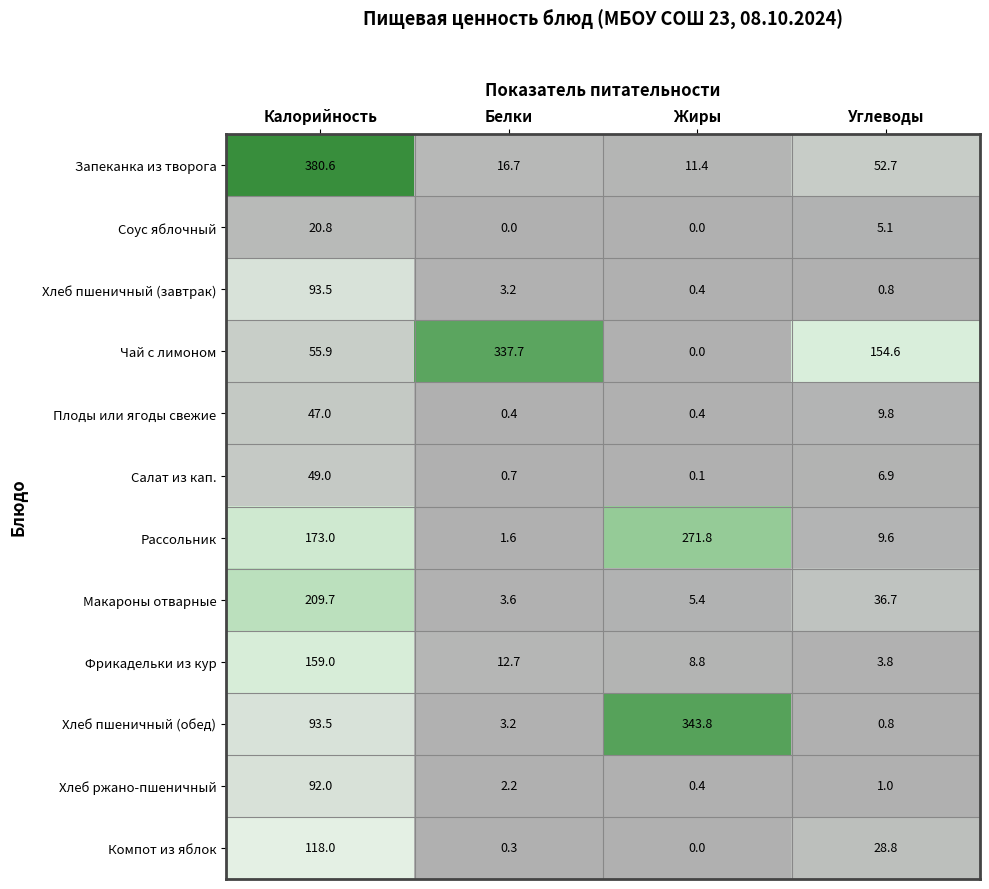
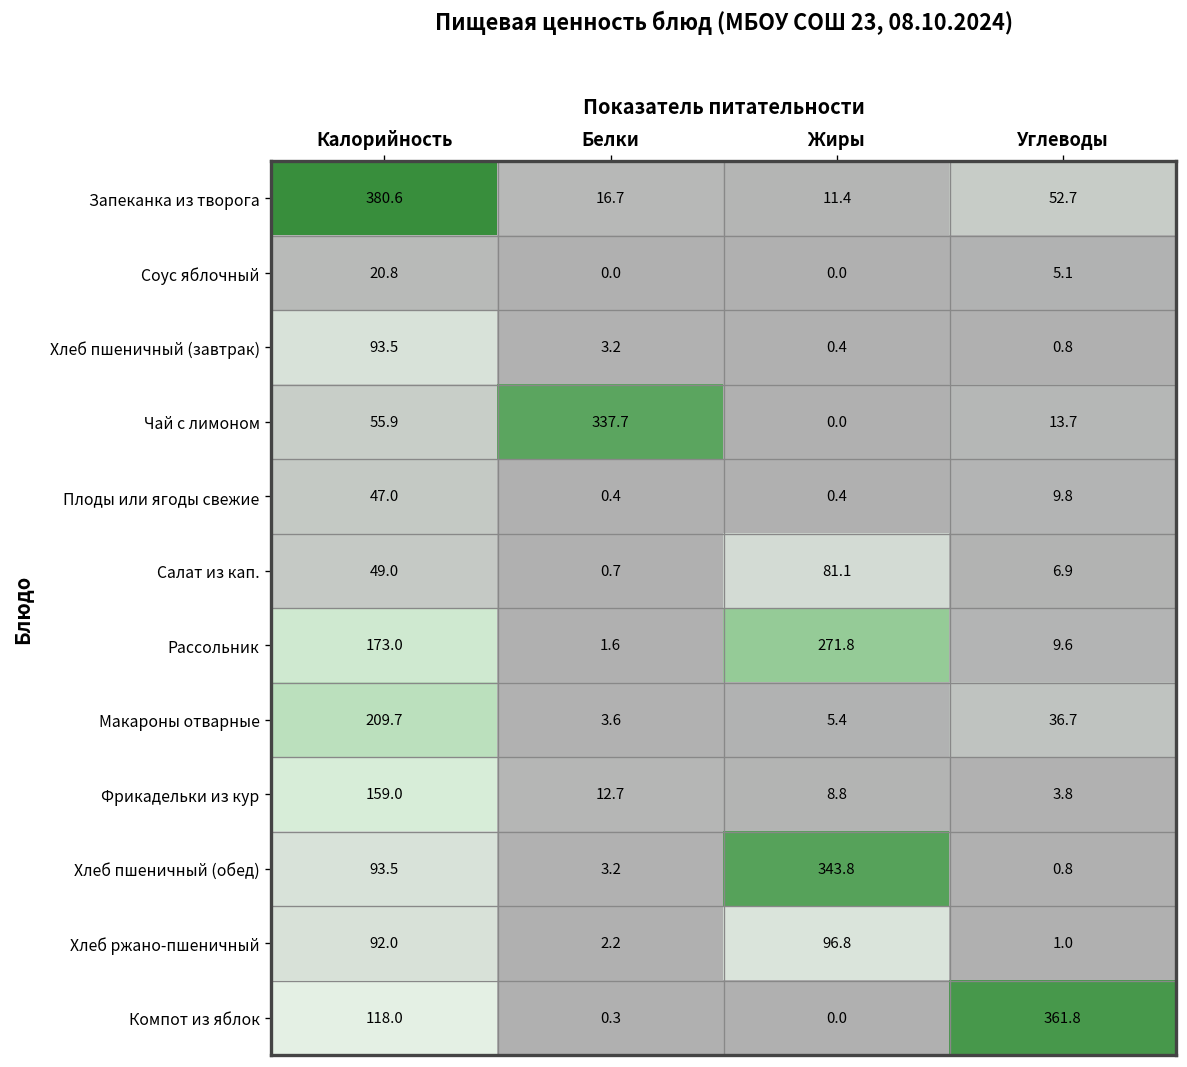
  {
    "Запеканка из творога": {
      "Калорийность": 380.6,
      "Белки": 16.7,
      "Жиры": 11.4,
      "Углеводы": 52.7
    },
    "Соус яблочный": {
      "Калорийность": 20.8,
      "Белки": 0.0,
      "Жиры": 0.0,
      "Углеводы": 5.1
    },
    "Хлеб пшеничный (завтрак)": {
      "Калорийность": 93.5,
      "Белки": 3.2,
      "Жиры": 0.4,
      "Углеводы": 0.8
    },
    "Чай с лимоном": {
      "Калорийность": 55.9,
      "Белки": 337.7,
      "Жиры": 0.0,
-     "Углеводы": 154.6
+     "Углеводы": 13.7
    },
    "Плоды или ягоды свежие": {
      "Калорийность": 47.0,
      "Белки": 0.4,
      "Жиры": 0.4,
      "Углеводы": 9.8
    },
    "Салат из кап.": {
      "Калорийность": 49.0,
      "Белки": 0.7,
-     "Жиры": 0.1,
+     "Жиры": 81.1,
      "Углеводы": 6.9
    },
    "Рассольник": {
      "Калорийность": 173.0,
      "Белки": 1.6,
      "Жиры": 271.8,
      "Углеводы": 9.6
    },
    "Макароны отварные": {
      "Калорийность": 209.7,
      "Белки": 3.6,
      "Жиры": 5.4,
      "Углеводы": 36.7
    },
    "Фрикадельки из кур": {
      "Калорийность": 159.0,
      "Белки": 12.7,
      "Жиры": 8.8,
      "Углеводы": 3.8
    },
    "Хлеб пшеничный (обед)": {
      "Калорийность": 93.5,
      "Белки": 3.2,
      "Жиры": 343.8,
      "Углеводы": 0.8
    },
    "Хлеб ржано-пшеничный": {
      "Калорийность": 92.0,
      "Белки": 2.2,
-     "Жиры": 0.4,
+     "Жиры": 96.8,
      "Углеводы": 1.0
    },
    "Компот из яблок": {
      "Калорийность": 118.0,
      "Белки": 0.3,
      "Жиры": 0.0,
-     "Углеводы": 28.8
+     "Углеводы": 361.8
    }
  }
